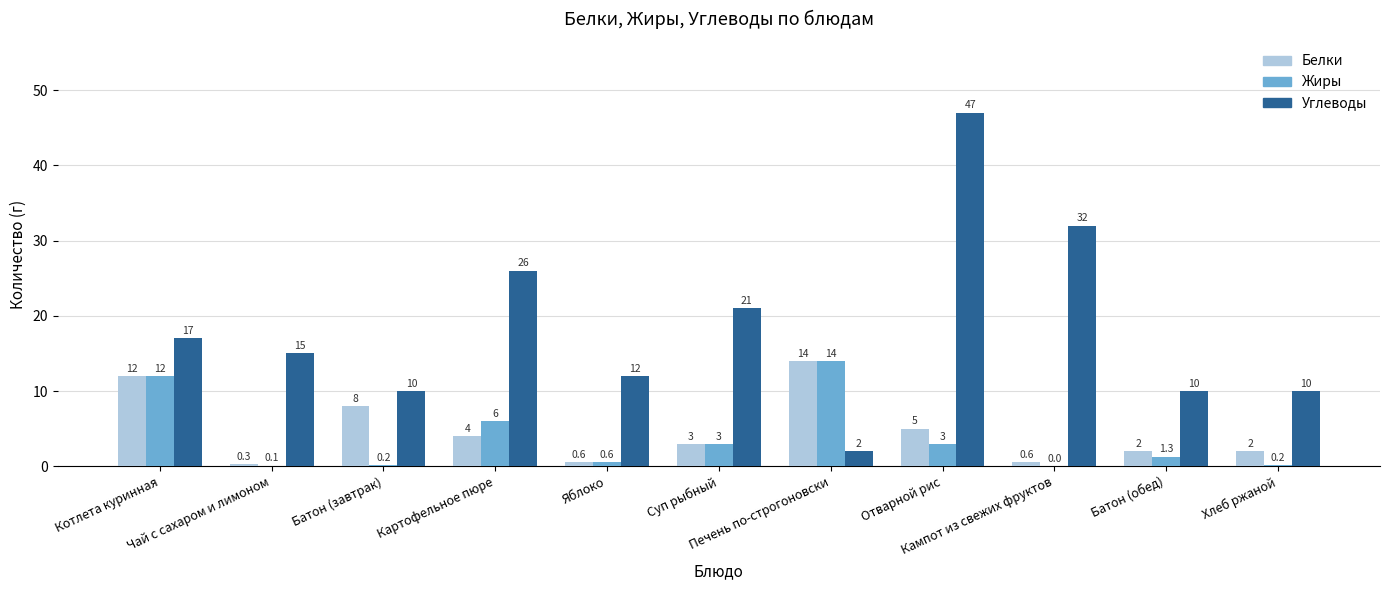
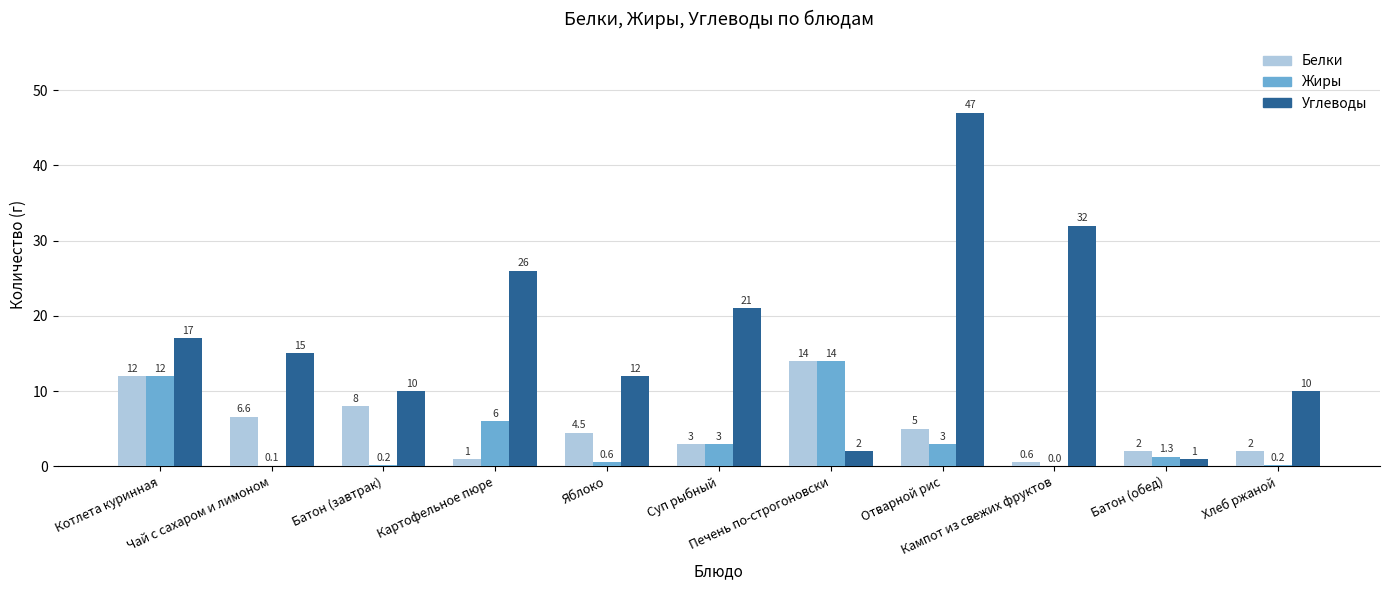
  {
    "Белки": {
      "Котлета куринная": 12,
-     "Чай с сахаром и лимоном": 0.3,
+     "Чай с сахаром и лимоном": 6.6,
      "Батон (завтрак)": 8,
-     "Картофельное пюре": 4,
-     "Яблоко": 0.6,
+     "Картофельное пюре": 1,
+     "Яблоко": 4.5,
      "Суп рыбный": 3,
      "Печень по-строгоновски": 14,
      "Отварной рис": 5,
      "Кампот из свежих фруктов": 0.6,
      "Батон (обед)": 2,
      "Хлеб ржаной": 2
    },
    "Жиры": {
      "Котлета куринная": 12,
      "Чай с сахаром и лимоном": 0.1,
      "Батон (завтрак)": 0.2,
      "Картофельное пюре": 6,
      "Яблоко": 0.6,
      "Суп рыбный": 3,
      "Печень по-строгоновски": 14,
      "Отварной рис": 3,
      "Кампот из свежих фруктов": 0.0,
      "Батон (обед)": 1.3,
      "Хлеб ржаной": 0.2
    },
    "Углеводы": {
      "Котлета куринная": 17,
      "Чай с сахаром и лимоном": 15,
      "Батон (завтрак)": 10,
      "Картофельное пюре": 26,
      "Яблоко": 12,
      "Суп рыбный": 21,
      "Печень по-строгоновски": 2,
      "Отварной рис": 47,
      "Кампот из свежих фруктов": 32,
-     "Батон (обед)": 10,
+     "Батон (обед)": 1,
      "Хлеб ржаной": 10
    }
  }
